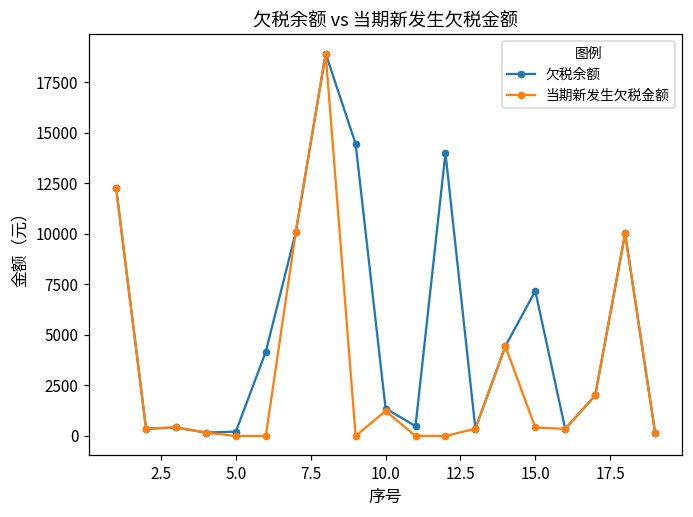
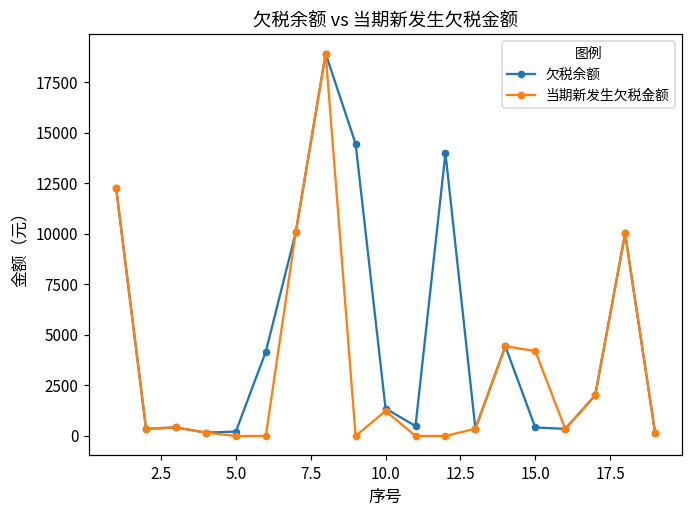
  {
    "欠税余额": {
      "5.0": 200,
-     "15.0": 7200
+     "15.0": 400
    },
    "当期新发生欠税金额": {
      "5.0": 0,
-     "15.0": 400
+     "15.0": 4200
    }
  }
